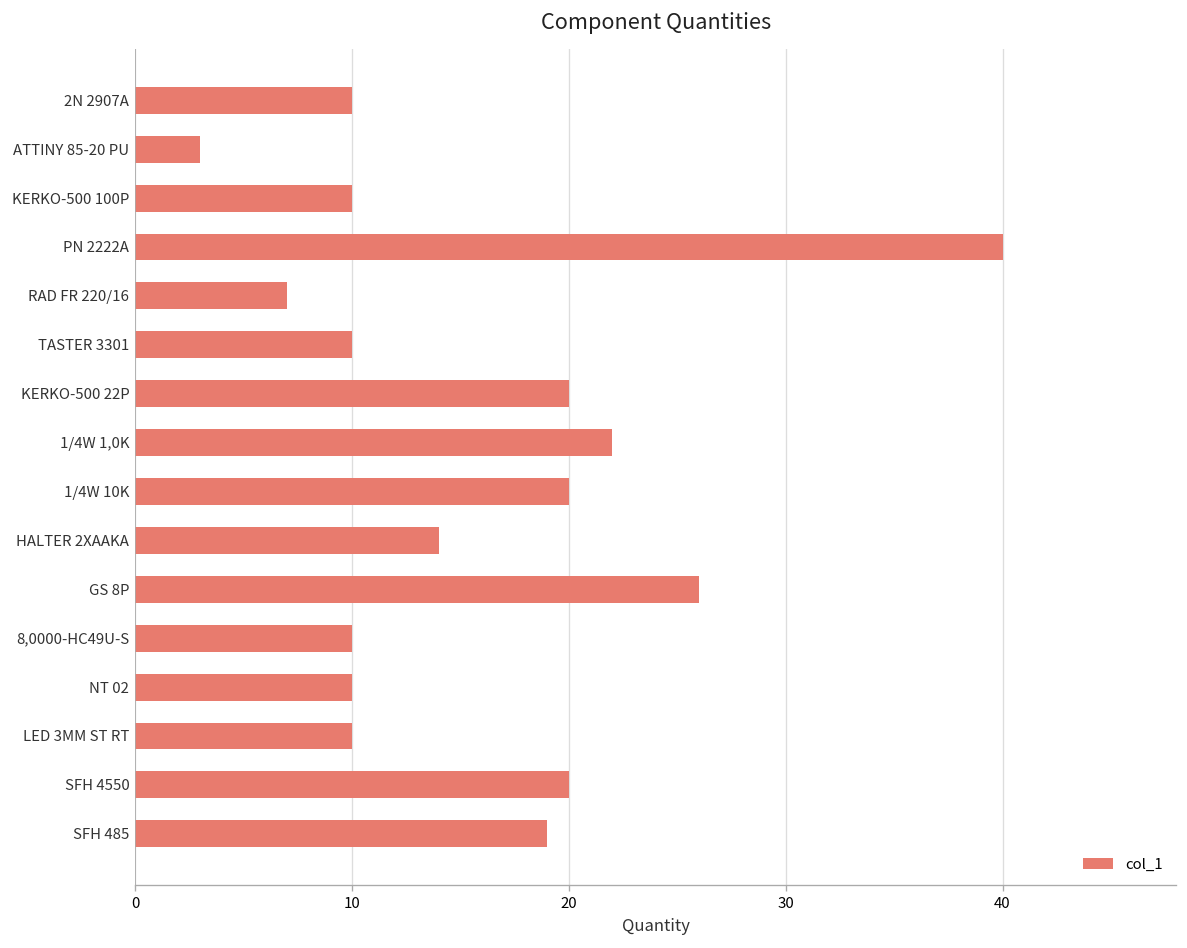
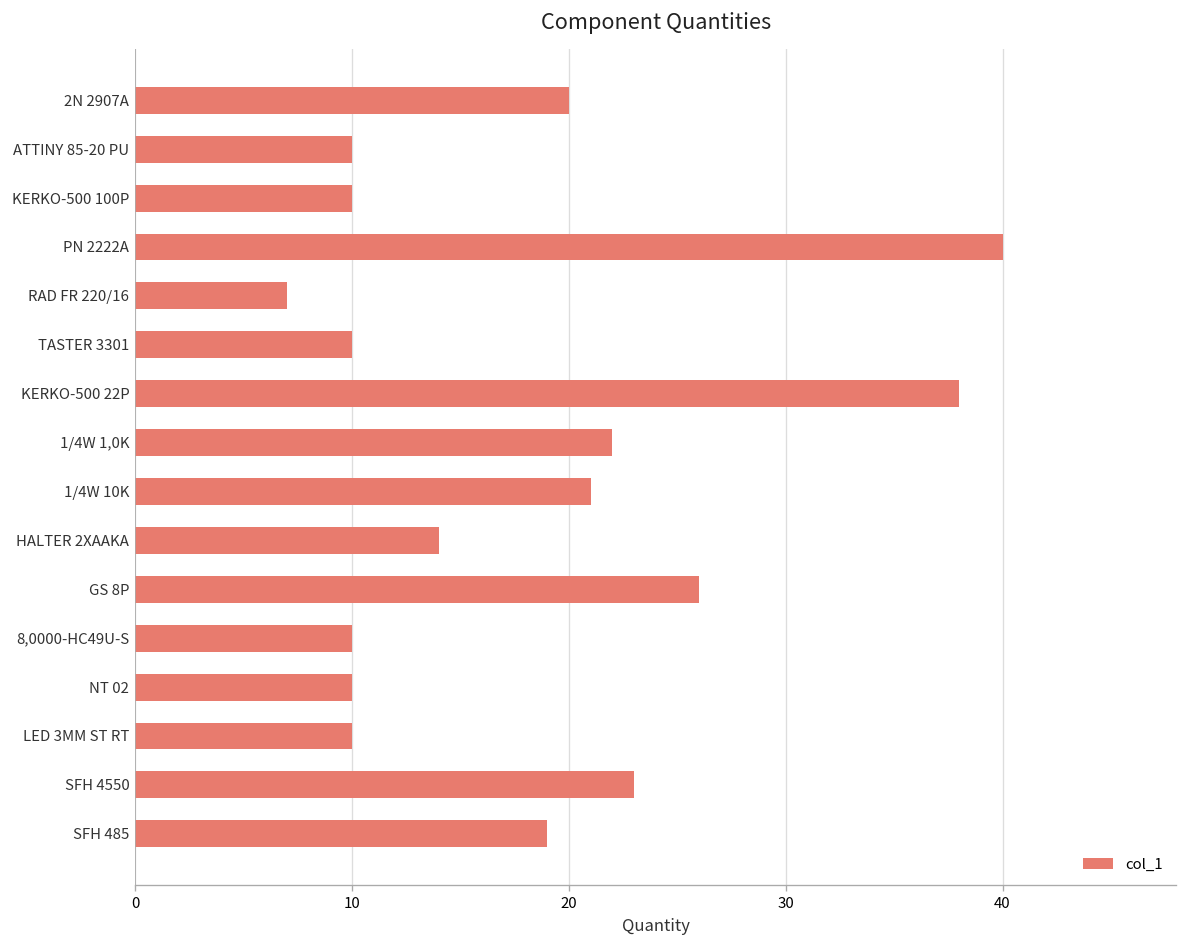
  {
-   "2N 2907A": 10,
-   "ATTINY 85-20 PU": 3,
+   "2N 2907A": 20,
+   "ATTINY 85-20 PU": 10,
    "KERKO-500 100P": 10,
    "PN 2222A": 40,
    "RAD FR 220/16": 7,
    "TASTER 3301": 10,
-   "KERKO-500 22P": 20,
+   "KERKO-500 22P": 38,
    "1/4W 1,0K": 22,
-   "1/4W 10K": 20,
+   "1/4W 10K": 21,
    "HALTER 2XAAKA": 14,
    "GS 8P": 26,
    "8,0000-HC49U-S": 10,
    "NT 02": 10,
    "LED 3MM ST RT": 10,
-   "SFH 4550": 20,
+   "SFH 4550": 23,
    "SFH 485": 19
  }
